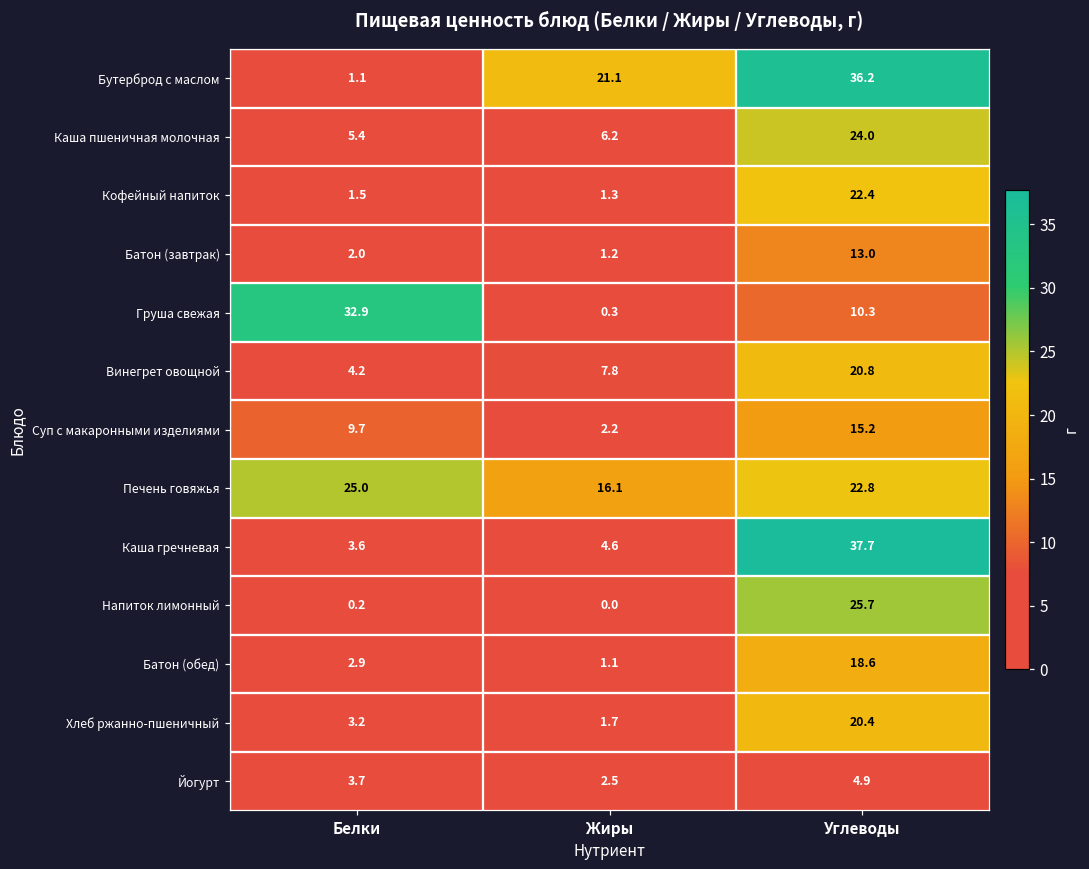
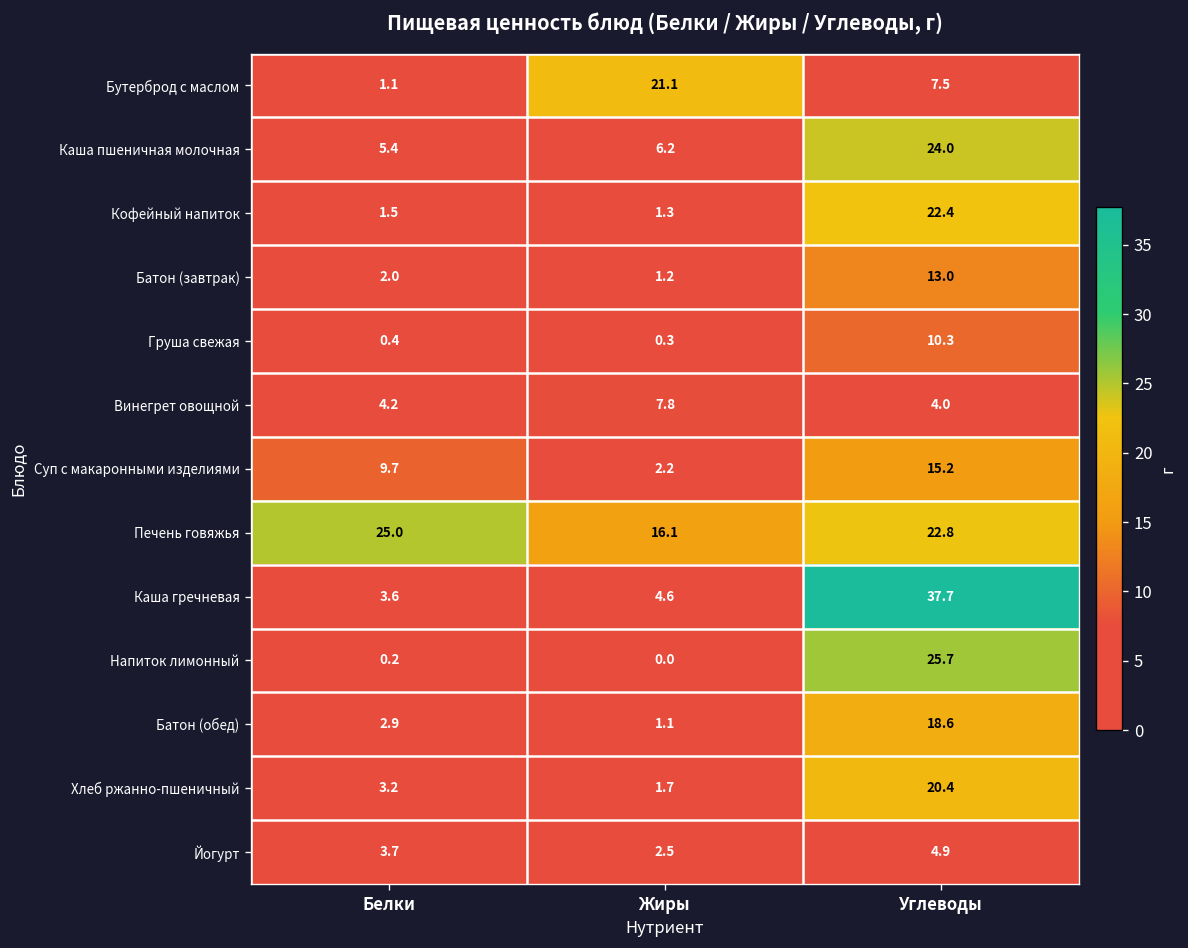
  {
    "Бутерброд с маслом": {
      "Белки": 1.1,
      "Жиры": 21.1,
-     "Углеводы": 36.2
+     "Углеводы": 7.5
    },
    "Каша пшеничная молочная": {
      "Белки": 5.4,
      "Жиры": 6.2,
      "Углеводы": 24.0
    },
    "Кофейный напиток": {
      "Белки": 1.5,
      "Жиры": 1.3,
      "Углеводы": 22.4
    },
    "Батон (завтрак)": {
      "Белки": 2.0,
      "Жиры": 1.2,
      "Углеводы": 13.0
    },
    "Груша свежая": {
-     "Белки": 32.9,
+     "Белки": 0.4,
      "Жиры": 0.3,
      "Углеводы": 10.3
    },
    "Винегрет овощной": {
      "Белки": 4.2,
      "Жиры": 7.8,
-     "Углеводы": 20.8
+     "Углеводы": 4.0
    },
    "Суп с макаронными изделиями": {
      "Белки": 9.7,
      "Жиры": 2.2,
      "Углеводы": 15.2
    },
    "Печень говяжья": {
      "Белки": 25.0,
      "Жиры": 16.1,
      "Углеводы": 22.8
    },
    "Каша гречневая": {
      "Белки": 3.6,
      "Жиры": 4.6,
      "Углеводы": 37.7
    },
    "Напиток лимонный": {
      "Белки": 0.2,
      "Жиры": 0.0,
      "Углеводы": 25.7
    },
    "Батон (обед)": {
      "Белки": 2.9,
      "Жиры": 1.1,
      "Углеводы": 18.6
    },
    "Хлеб ржанно-пшеничный": {
      "Белки": 3.2,
      "Жиры": 1.7,
      "Углеводы": 20.4
    },
    "Йогурт": {
      "Белки": 3.7,
      "Жиры": 2.5,
      "Углеводы": 4.9
    }
  }
